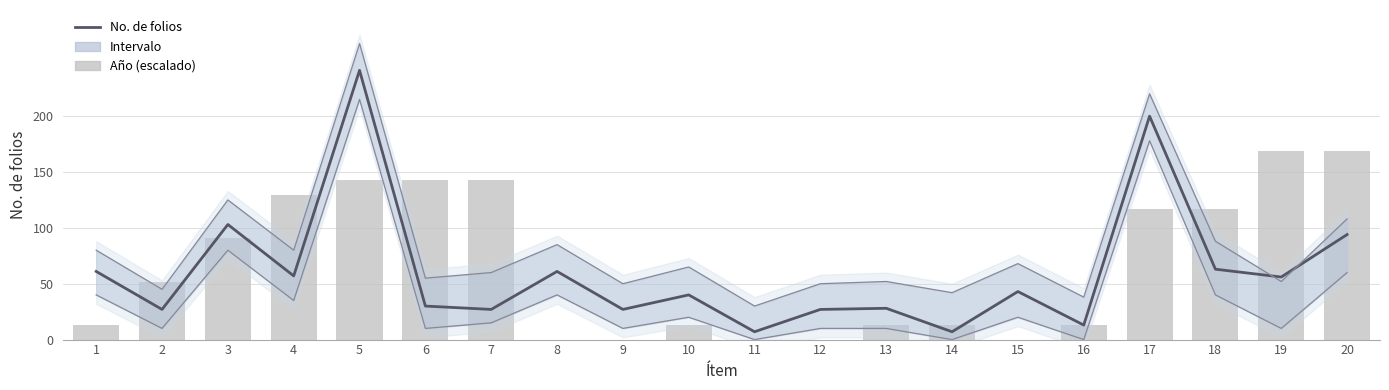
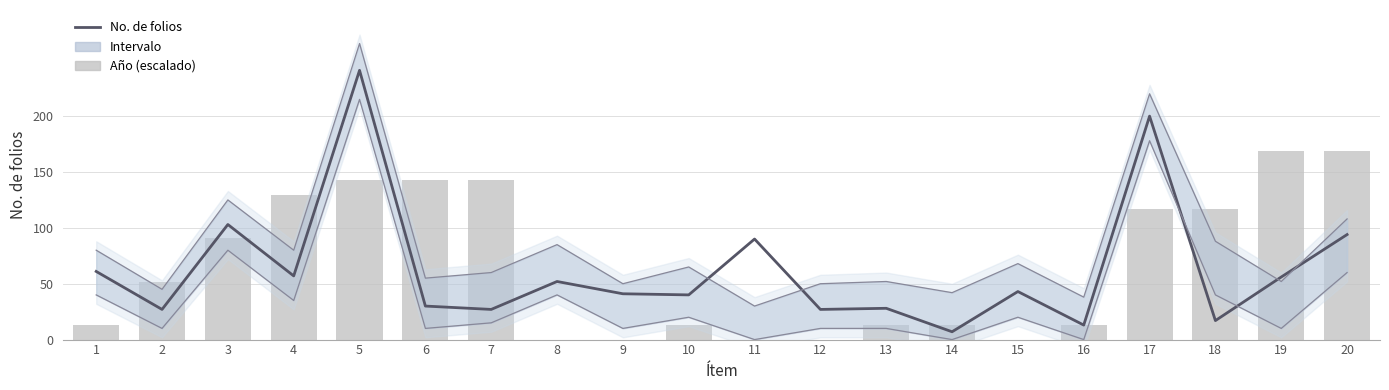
  {
    "No. de folios": {
      "1": 61,
      "2": 27,
      "3": 103,
      "4": 57,
      "5": 241,
      "6": 30,
      "7": 27,
-     "8": 61,
-     "9": 27,
+     "8": 52,
+     "9": 41,
      "10": 40,
-     "11": 7,
+     "11": 90,
      "12": 27,
      "13": 28,
      "14": 7,
      "15": 43,
      "16": 13,
      "17": 200,
-     "18": 63,
+     "18": 17,
      "19": 56,
      "20": 94
    }
  }
